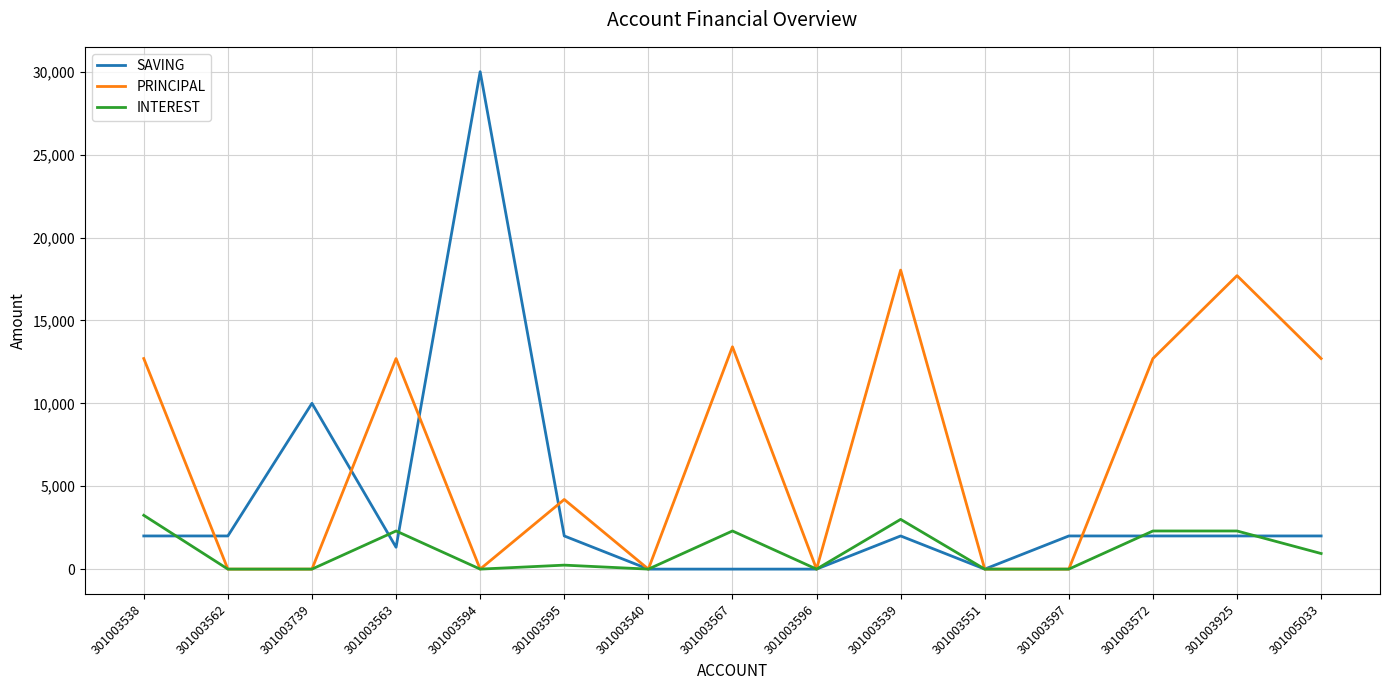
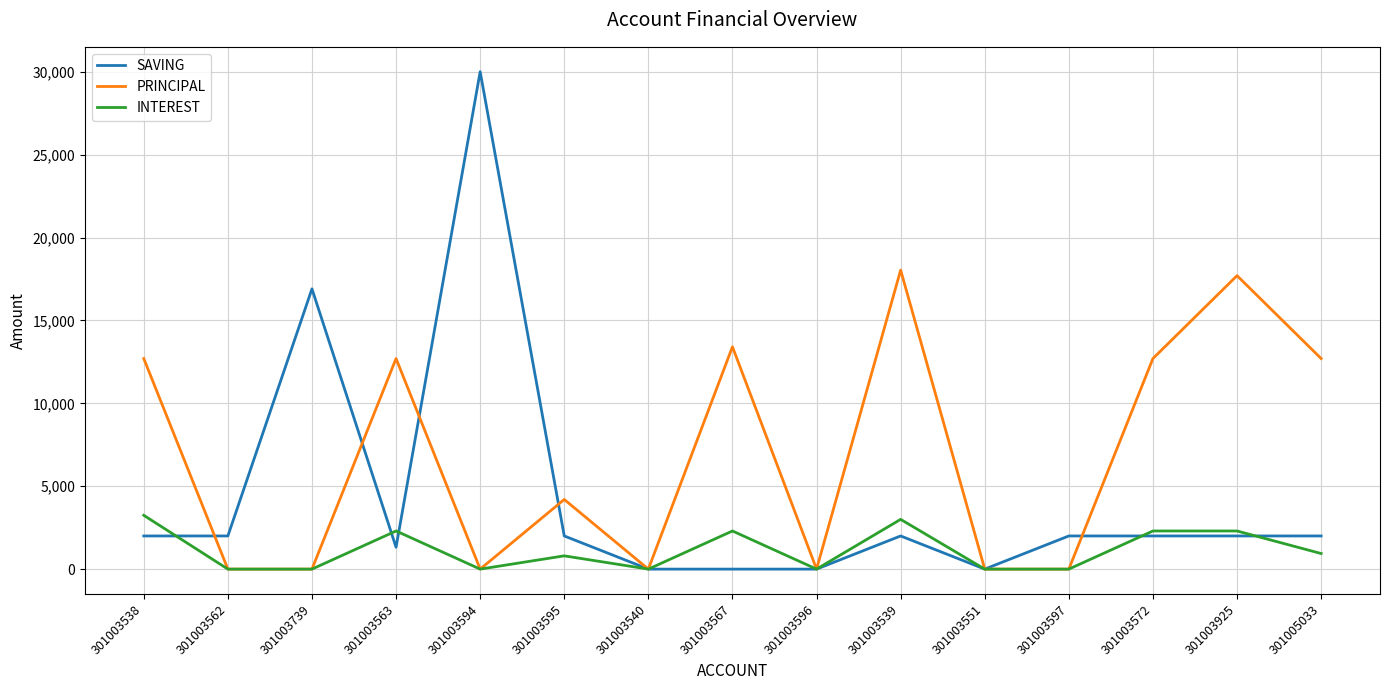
  {
    "SAVING": {
      "301003538": "2,000",
      "301003562": "2,000",
-     "301003739": "10,000",
+     "301003739": "16,900",
      "301003563": "1,300",
      "301003594": "30,000",
      "301003595": "2,000",
      "301003567": "0",
      "301003539": "2,000",
      "301003597": "2,000",
      "301003572": "2,000",
      "301003925": "2,000",
      "301005033": "2,000"
    },
    "PRINCIPAL": {
      "301003538": "12,700",
      "301003563": "12,700",
      "301003595": "4,200",
      "301003567": "13,400",
      "301003539": "18,000",
      "301003572": "12,700",
      "301003925": "17,700",
      "301005033": "12,700"
    },
    "INTEREST": {
      "301003538": "3,200",
      "301003563": "2,300",
-     "301003595": "200",
+     "301003595": "800",
      "301003567": "2,300",
      "301003539": "3,000",
      "301003572": "2,300",
      "301003925": "2,300",
      "301005033": "900"
    }
  }
